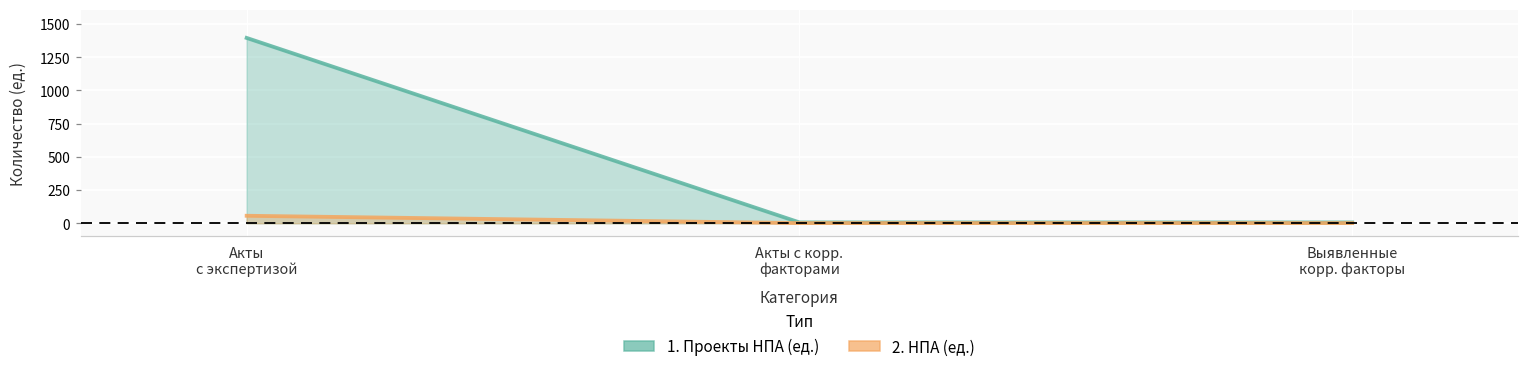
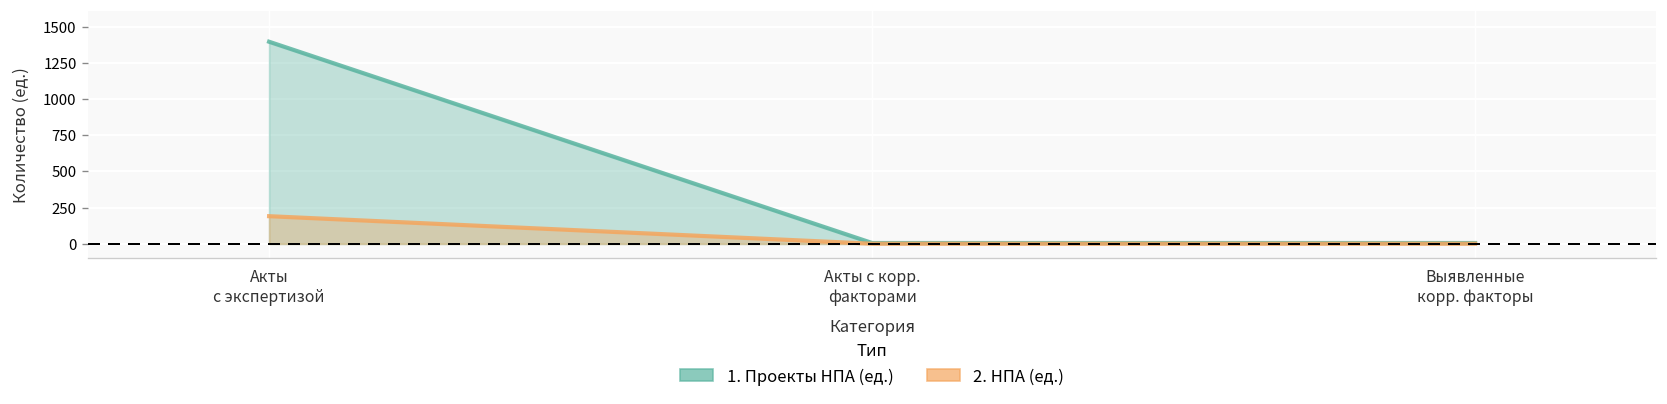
  {
    "1. Проекты НПА (ед.)": {
      "Акты с экспертизой": 1400
    },
    "2. НПА (ед.)": {
-     "Акты с экспертизой": 60
+     "Акты с экспертизой": 190
    }
  }
